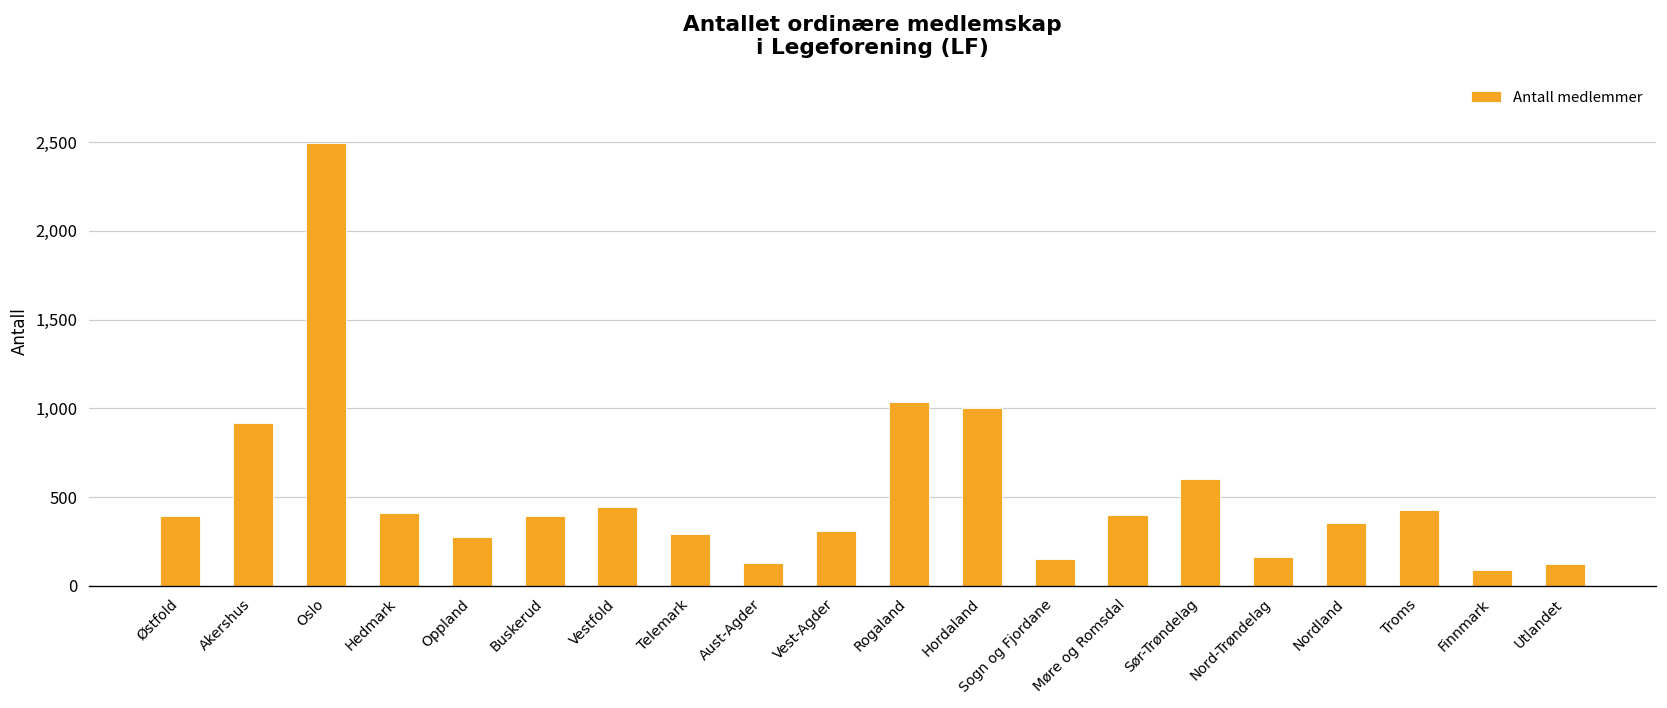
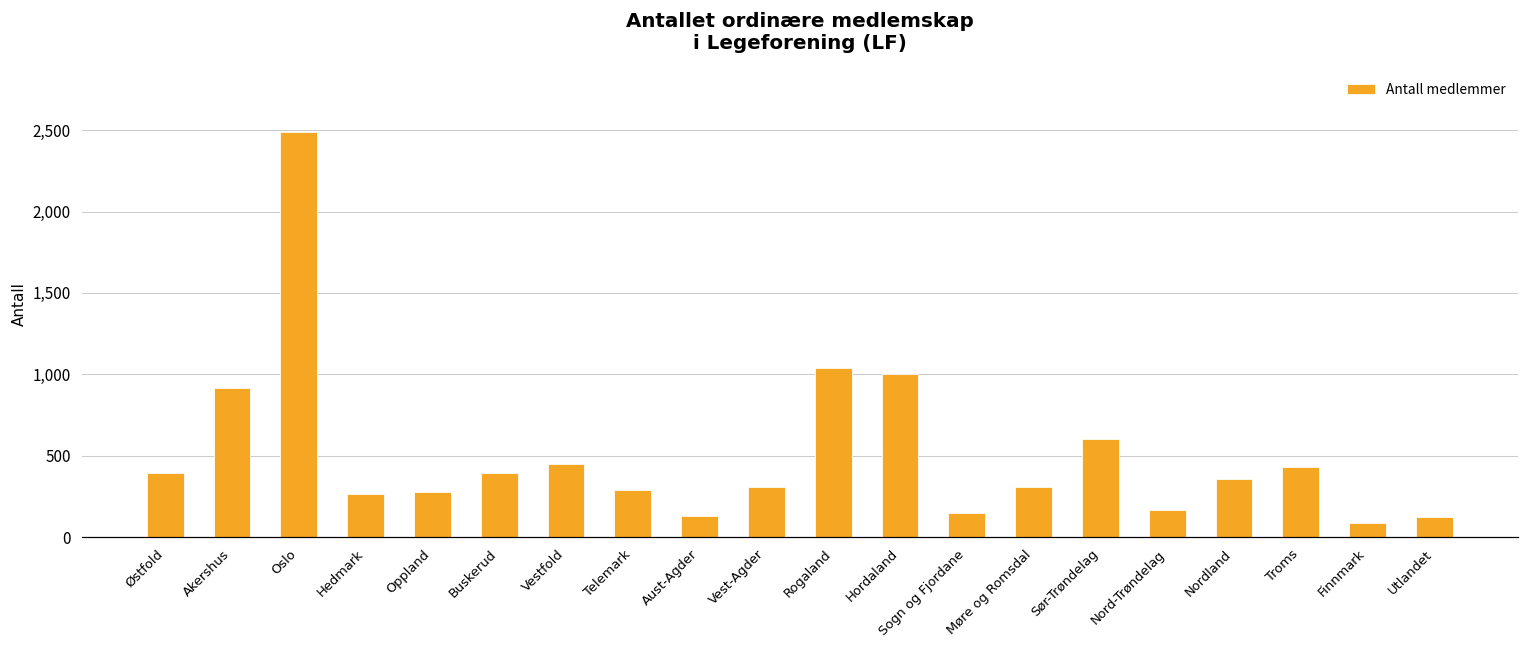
  {
    "Østfold": "390",
    "Akershus": "920",
    "Oslo": "2,490",
-   "Hedmark": "410",
+   "Hedmark": "260",
    "Oppland": "270",
    "Buskerud": "390",
    "Vestfold": "450",
    "Telemark": "290",
    "Aust-Agder": "130",
    "Vest-Agder": "310",
    "Rogaland": "1,040",
    "Hordaland": "1,000",
    "Sogn og Fjordane": "150",
-   "Møre og Romsdal": "400",
+   "Møre og Romsdal": "310",
    "Sør-Trøndelag": "600",
    "Nord-Trøndelag": "160",
    "Nordland": "360",
    "Troms": "430",
    "Finnmark": "90",
    "Utlandet": "130"
  }
